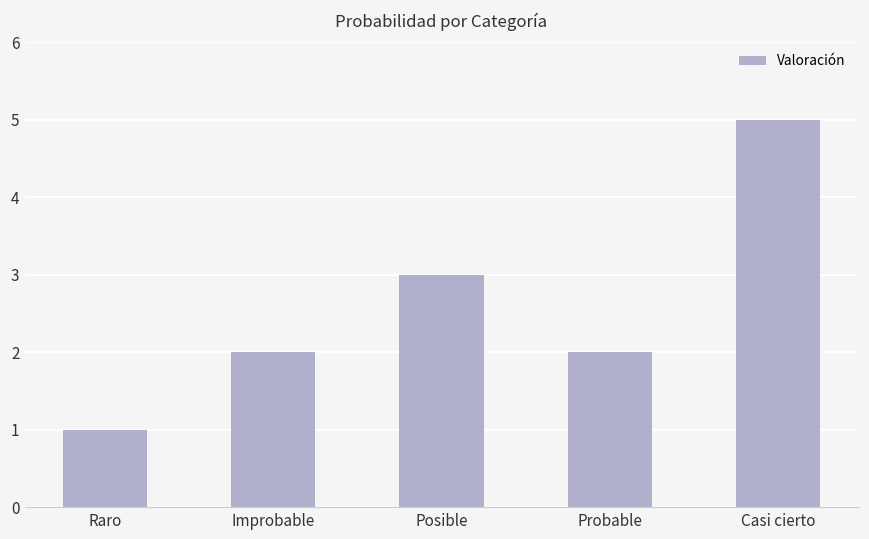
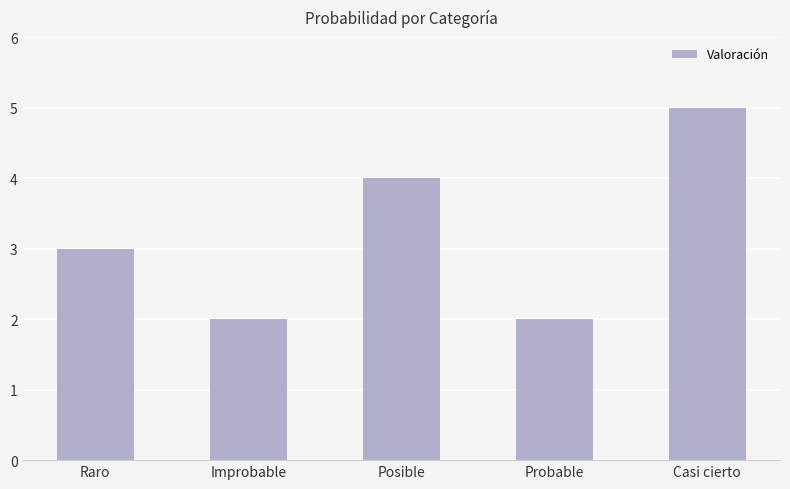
  {
-   "Raro": 1,
+   "Raro": 3,
    "Improbable": 2,
-   "Posible": 3,
+   "Posible": 4,
    "Probable": 2,
    "Casi cierto": 5
  }
